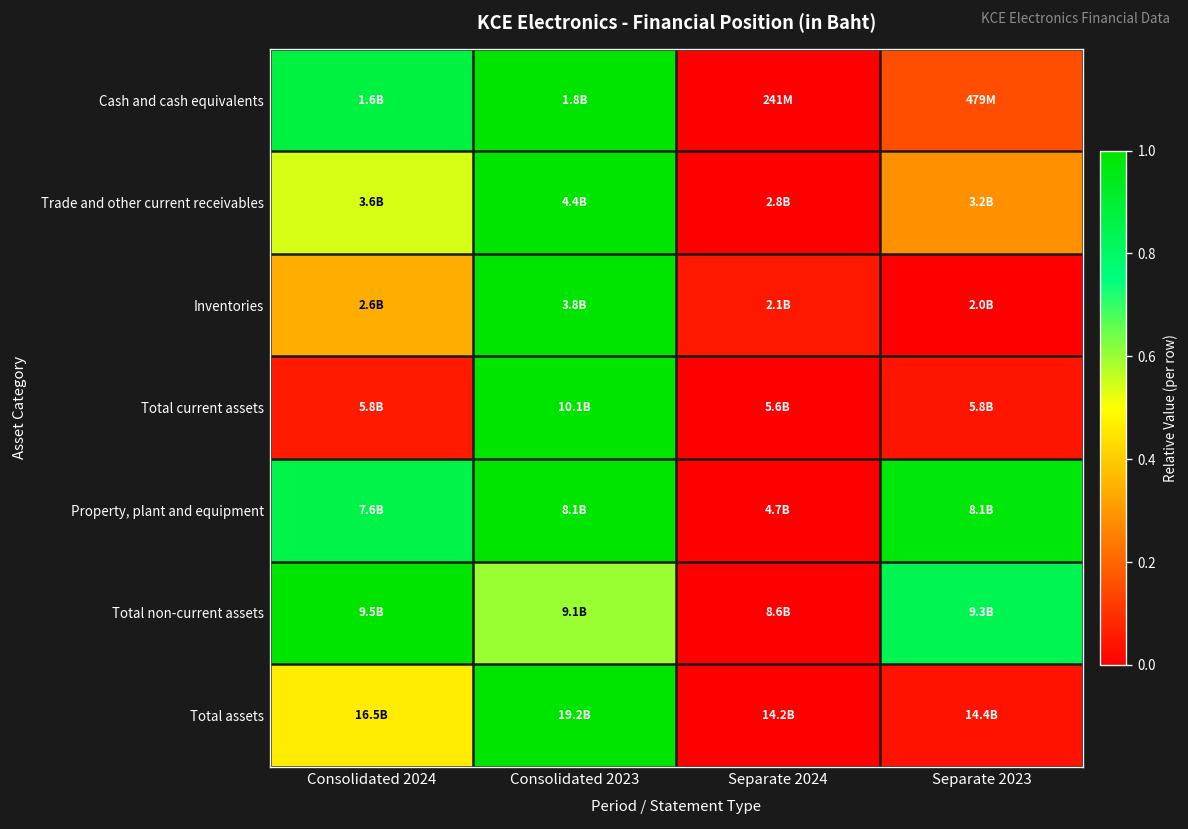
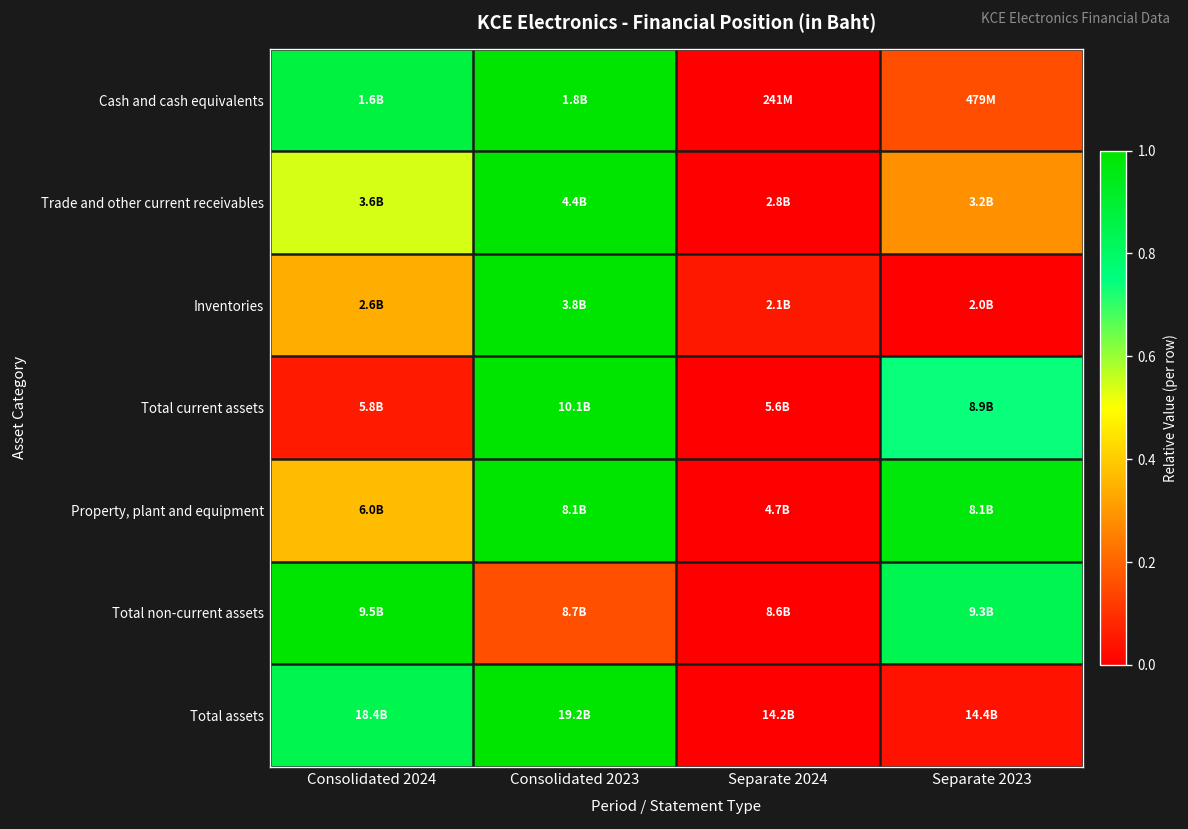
  {
    "Cash and cash equivalents": {
      "Consolidated 2024": "1.6B",
      "Consolidated 2023": "1.8B",
      "Separate 2024": "241M",
      "Separate 2023": "479M"
    },
    "Trade and other current receivables": {
      "Consolidated 2024": "3.6B",
      "Consolidated 2023": "4.4B",
      "Separate 2024": "2.8B",
      "Separate 2023": "3.2B"
    },
    "Inventories": {
      "Consolidated 2024": "2.6B",
      "Consolidated 2023": "3.8B",
      "Separate 2024": "2.1B",
      "Separate 2023": "2.0B"
    },
    "Total current assets": {
      "Consolidated 2024": "5.8B",
      "Consolidated 2023": "10.1B",
      "Separate 2024": "5.6B",
-     "Separate 2023": "5.8B"
+     "Separate 2023": "8.9B"
    },
    "Property, plant and equipment": {
-     "Consolidated 2024": "7.6B",
+     "Consolidated 2024": "6.0B",
      "Consolidated 2023": "8.1B",
      "Separate 2024": "4.7B",
      "Separate 2023": "8.1B"
    },
    "Total non-current assets": {
      "Consolidated 2024": "9.5B",
-     "Consolidated 2023": "9.1B",
+     "Consolidated 2023": "8.7B",
      "Separate 2024": "8.6B",
      "Separate 2023": "9.3B"
    },
    "Total assets": {
-     "Consolidated 2024": "16.5B",
+     "Consolidated 2024": "18.4B",
      "Consolidated 2023": "19.2B",
      "Separate 2024": "14.2B",
      "Separate 2023": "14.4B"
    }
  }
